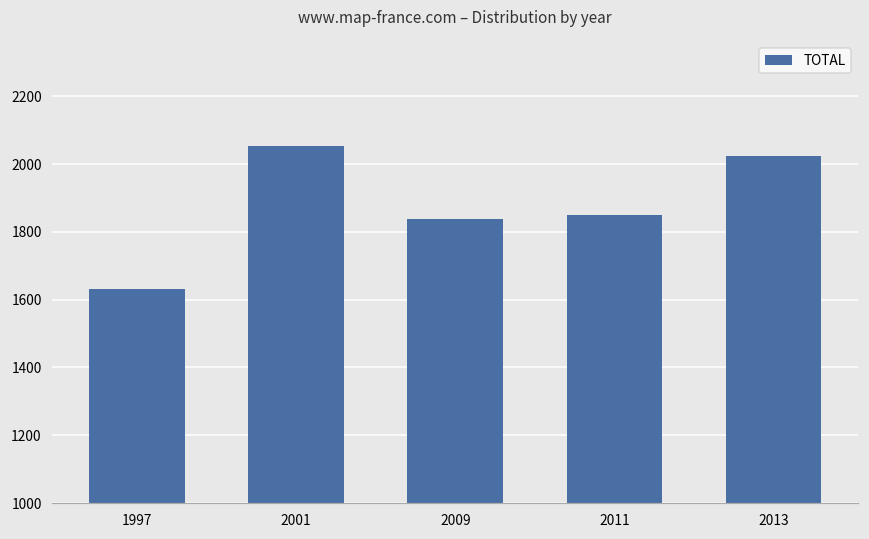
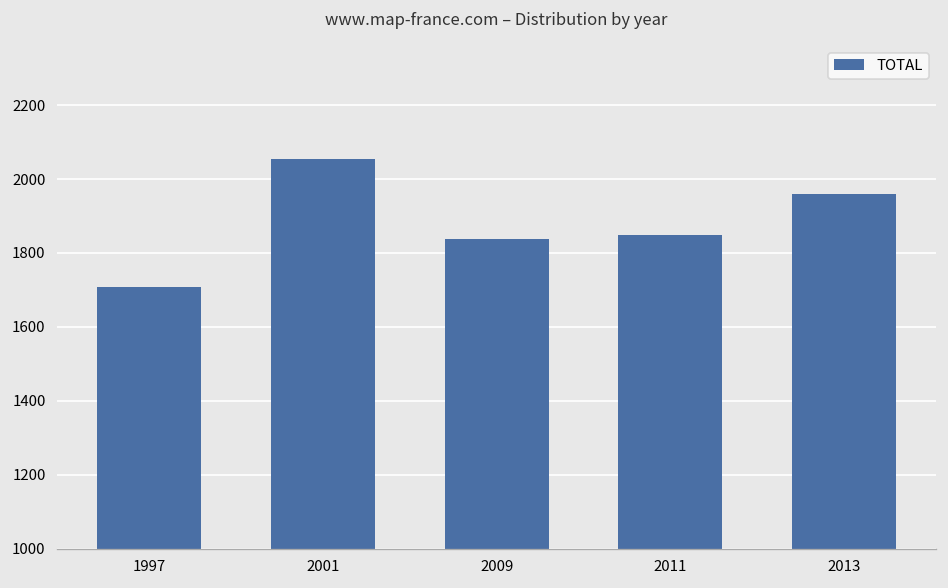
  {
-   "1997": 1630,
+   "1997": 1710,
    "2001": 2050,
    "2009": 1840,
    "2011": 1850,
-   "2013": 2030
+   "2013": 1960
  }
